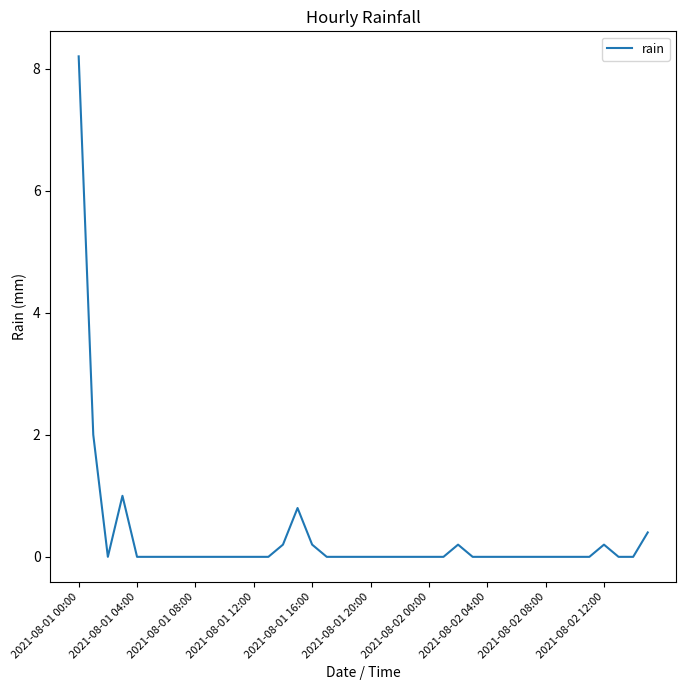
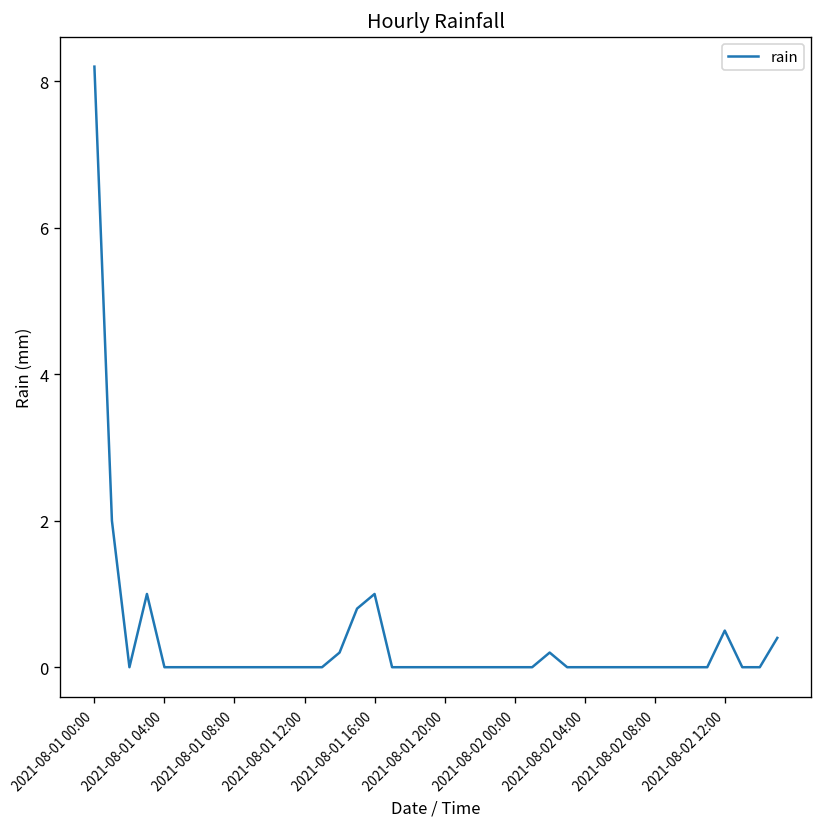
  {
    "2021-08-01 00:00": 8.2,
    "2021-08-01 04:00": 0.0,
    "2021-08-01 08:00": 0.0,
    "2021-08-01 12:00": 0.0,
-   "2021-08-01 16:00": 0.2,
+   "2021-08-01 16:00": 1.0,
    "2021-08-01 20:00": 0.0,
    "2021-08-02 00:00": 0.0,
    "2021-08-02 04:00": 0.0,
    "2021-08-02 08:00": 0.0,
-   "2021-08-02 12:00": 0.2
+   "2021-08-02 12:00": 0.5
  }
